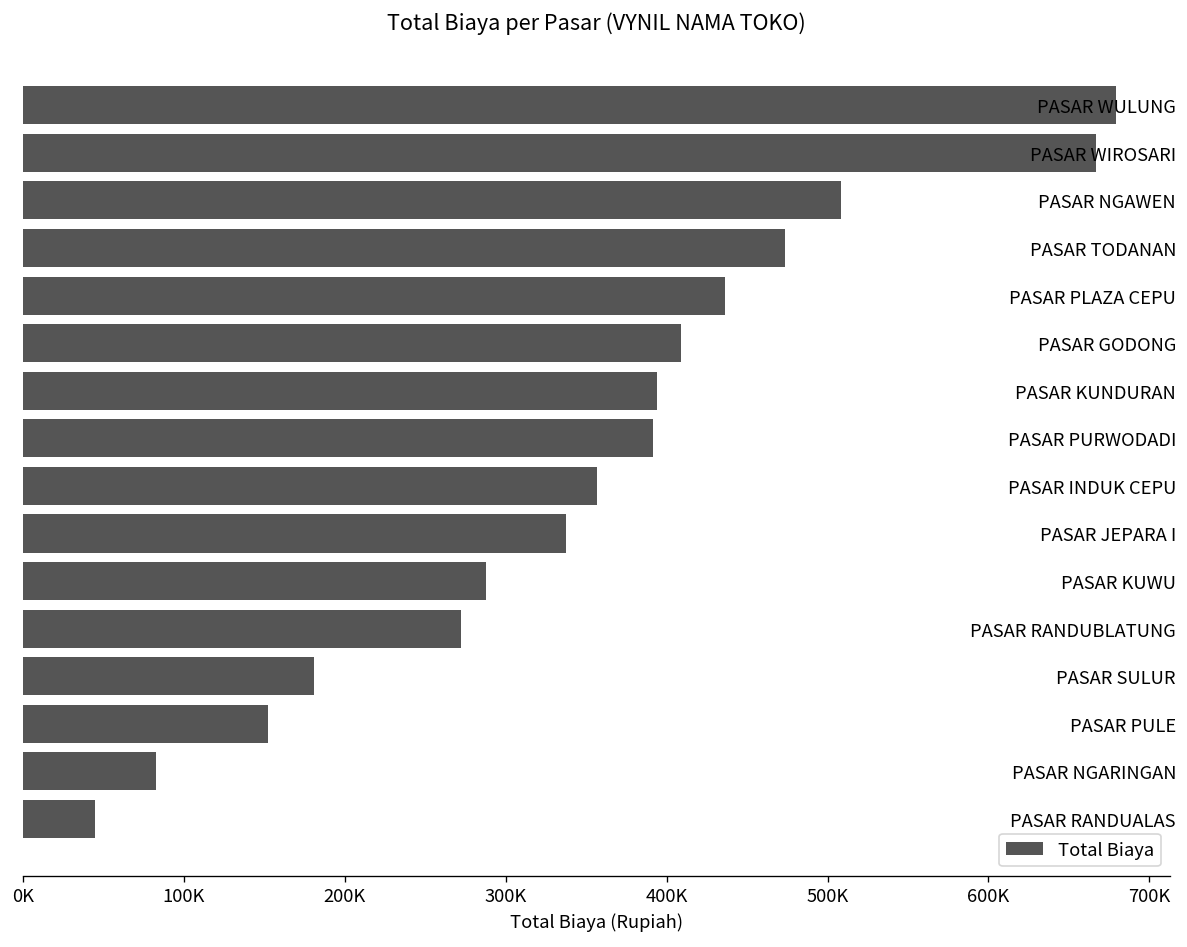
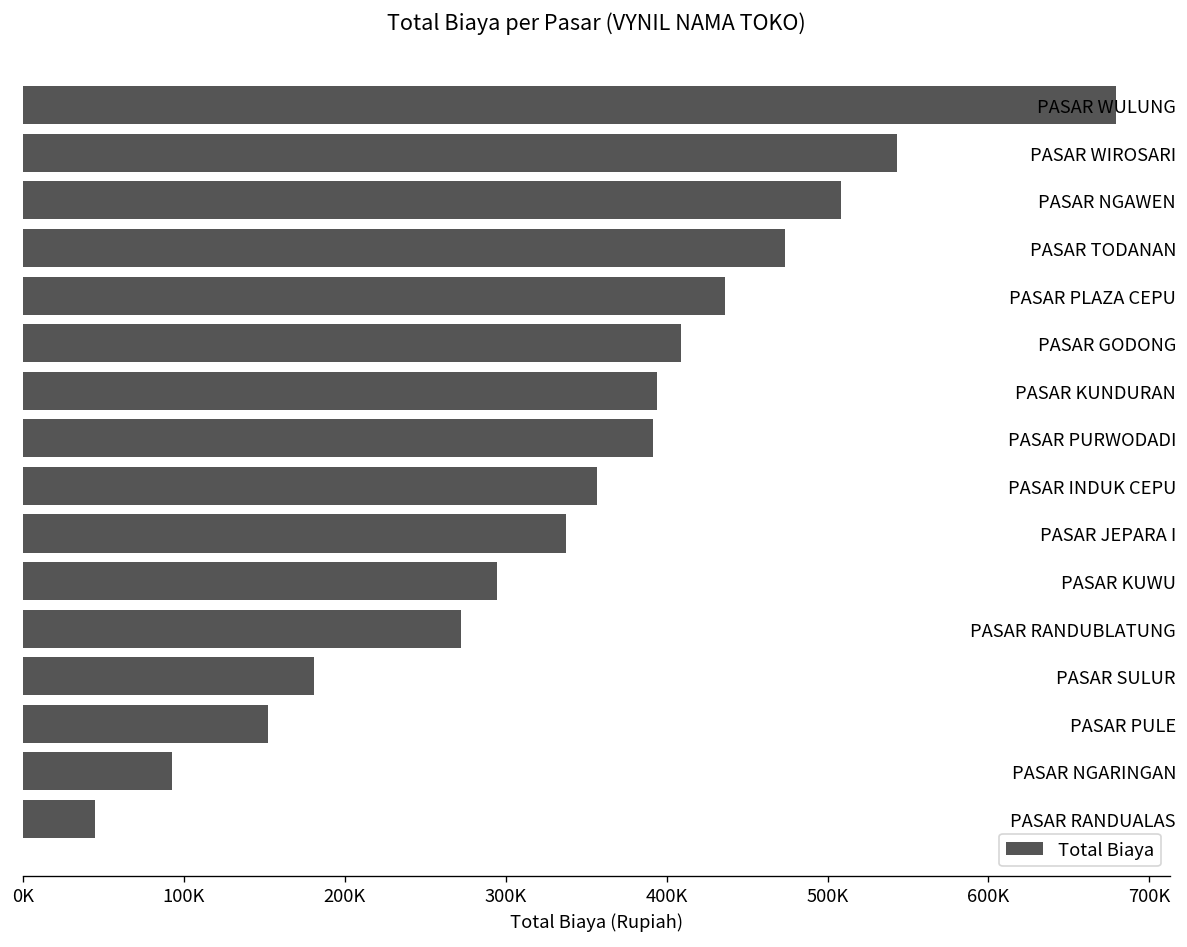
  {
    "PASAR WULUNG": 679000,
-   "PASAR WIROSARI": 667000,
+   "PASAR WIROSARI": 543000,
    "PASAR NGAWEN": 508000,
    "PASAR TODANAN": 474000,
    "PASAR PLAZA CEPU": 436000,
    "PASAR GODONG": 409000,
    "PASAR KUNDURAN": 394000,
    "PASAR PURWODADI": 392000,
    "PASAR INDUK CEPU": 357000,
    "PASAR JEPARA I": 338000,
-   "PASAR KUWU": 288000,
+   "PASAR KUWU": 294000,
    "PASAR RANDUBLATUNG": 273000,
    "PASAR SULUR": 181000,
    "PASAR PULE": 152000,
-   "PASAR NGARINGAN": 83000,
+   "PASAR NGARINGAN": 92000,
    "PASAR RANDUALAS": 45000
  }
